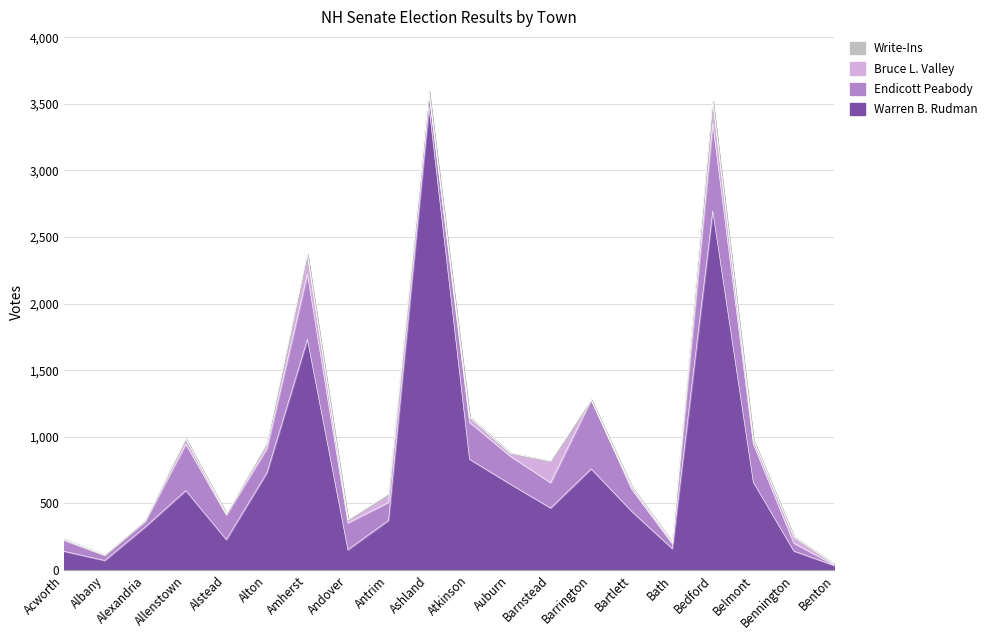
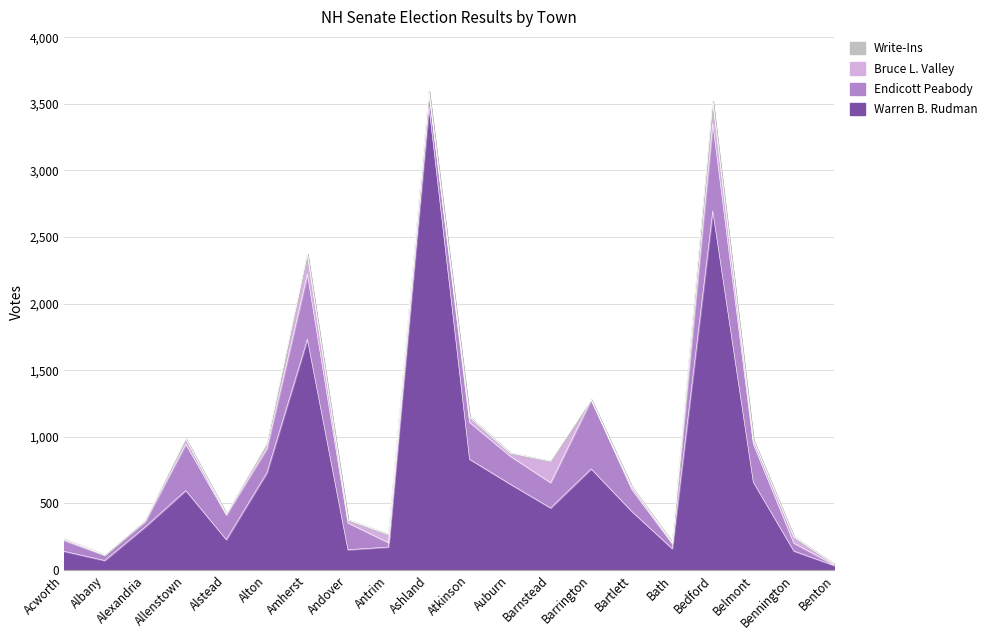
  {
    "Warren B. Rudman": {
      "Acworth": "140",
      "Albany": "70",
      "Alexandria": "320",
      "Allenstown": "600",
      "Alstead": "230",
      "Alton": "730",
      "Amherst": "1,730",
      "Andover": "150",
-     "Antrim": "370",
+     "Antrim": "170",
      "Ashland": "3,480",
      "Atkinson": "830",
      "Auburn": "650",
      "Barnstead": "470",
      "Barrington": "760",
      "Bartlett": "440",
      "Bath": "160",
      "Bedford": "2,700",
      "Belmont": "660",
      "Bennington": "140"
    },
    "Endicott Peabody": {
      "Allenstown": "950",
      "Alton": "910",
      "Amherst": "2,220",
      "Andover": "350",
-     "Antrim": "140",
+     "Antrim": "30",
      "Atkinson": "1,110",
      "Auburn": "860",
      "Barnstead": "660",
      "Bartlett": "610",
      "Bedford": "3,350",
      "Belmont": "950",
      "Bennington": "200"
    }
  }
